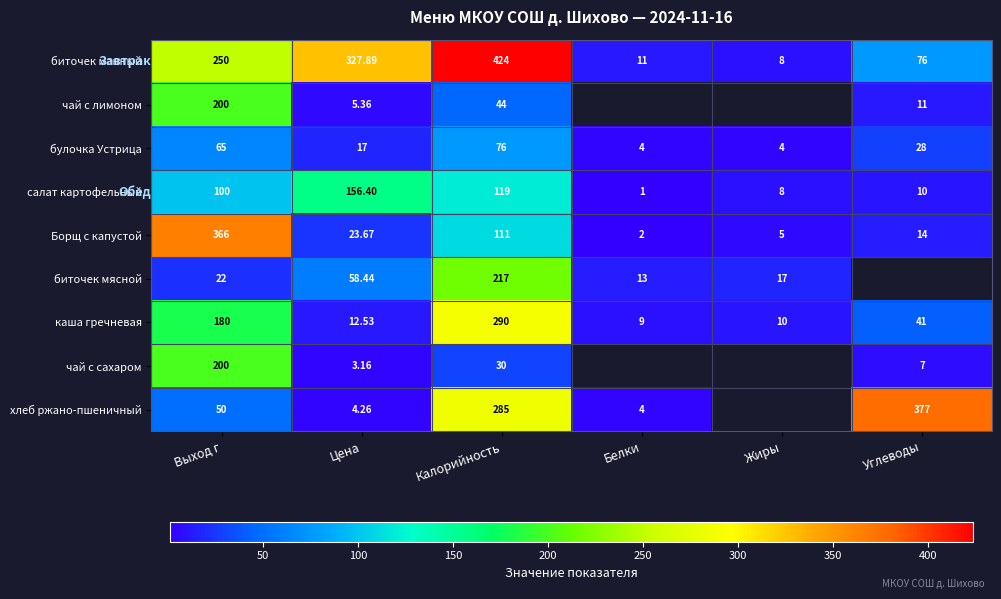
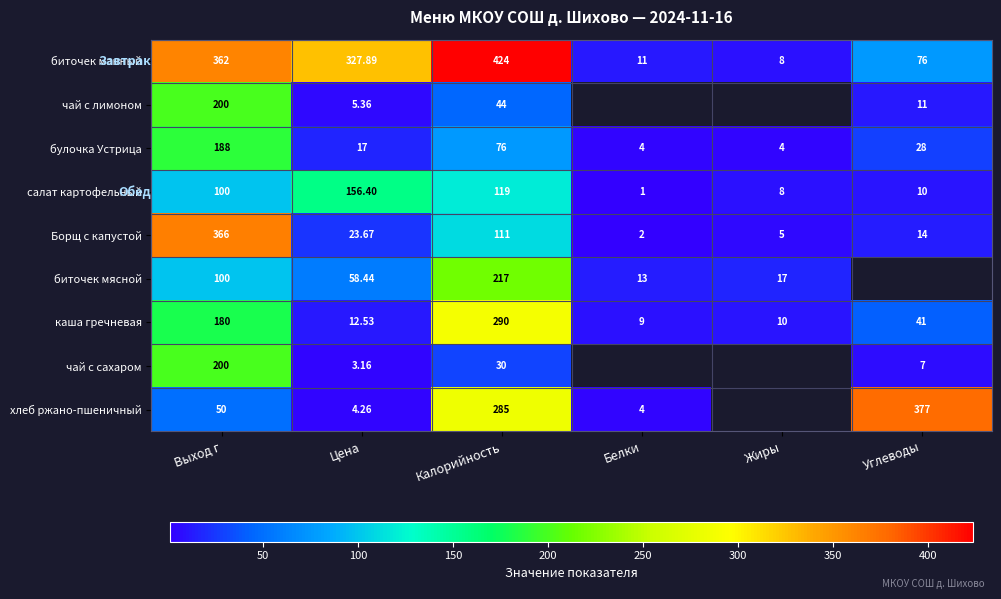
  {
    "биточек манный": {
-     "Выход г": 250,
+     "Выход г": 362,
      "Цена": 327.89,
      "Калорийность": 424,
      "Белки": 11,
      "Жиры": 8,
      "Углеводы": 76
    },
    "чай с лимоном": {
      "Выход г": 200,
      "Цена": 5.36,
      "Калорийность": 44,
      "Углеводы": 11
    },
    "булочка Устрица": {
-     "Выход г": 65,
+     "Выход г": 188,
      "Цена": 17,
      "Калорийность": 76,
      "Белки": 4,
      "Жиры": 4,
      "Углеводы": 28
    },
    "салат картофельный": {
      "Выход г": 100,
      "Цена": 156.40,
      "Калорийность": 119,
      "Белки": 1,
      "Жиры": 8,
      "Углеводы": 10
    },
    "Борщ с капустой": {
      "Выход г": 366,
      "Цена": 23.67,
      "Калорийность": 111,
      "Белки": 2,
      "Жиры": 5,
      "Углеводы": 14
    },
    "биточек мясной": {
-     "Выход г": 22,
+     "Выход г": 100,
      "Цена": 58.44,
      "Калорийность": 217,
      "Белки": 13,
      "Жиры": 17
    },
    "каша гречневая": {
      "Выход г": 180,
      "Цена": 12.53,
      "Калорийность": 290,
      "Белки": 9,
      "Жиры": 10,
      "Углеводы": 41
    },
    "чай с сахаром": {
      "Выход г": 200,
      "Цена": 3.16,
      "Калорийность": 30,
      "Углеводы": 7
    },
    "хлеб ржано-пшеничный": {
      "Выход г": 50,
      "Цена": 4.26,
      "Калорийность": 285,
      "Белки": 4,
      "Углеводы": 377
    }
  }
